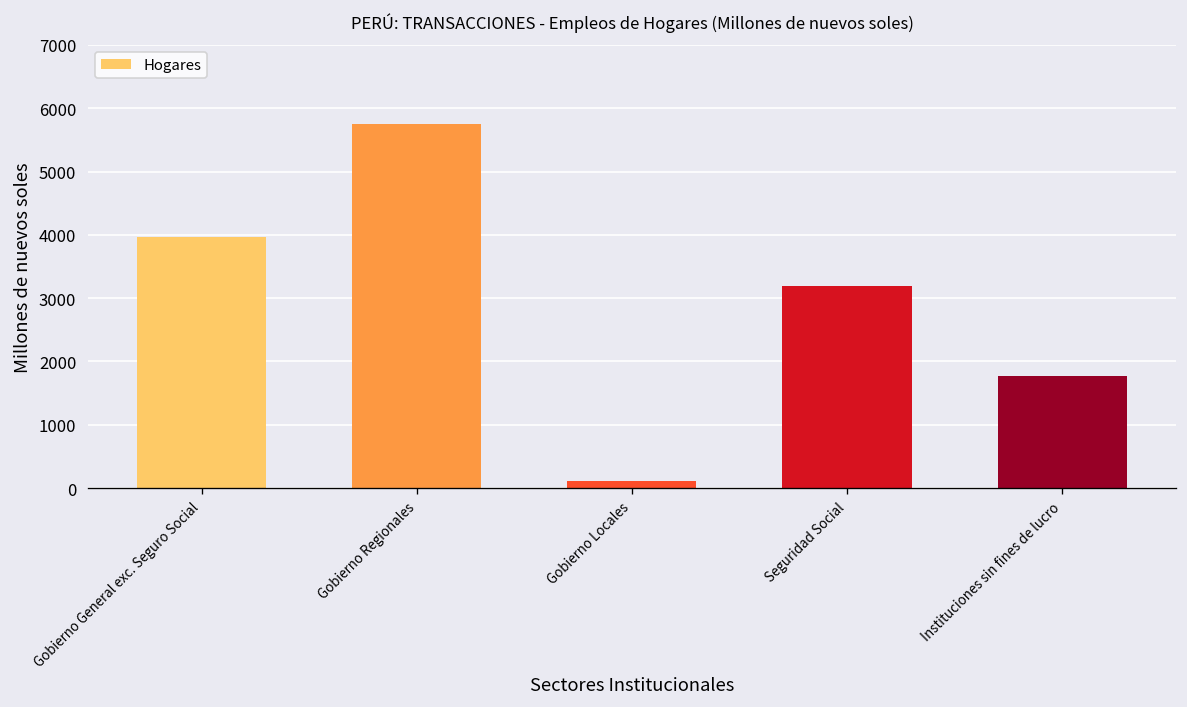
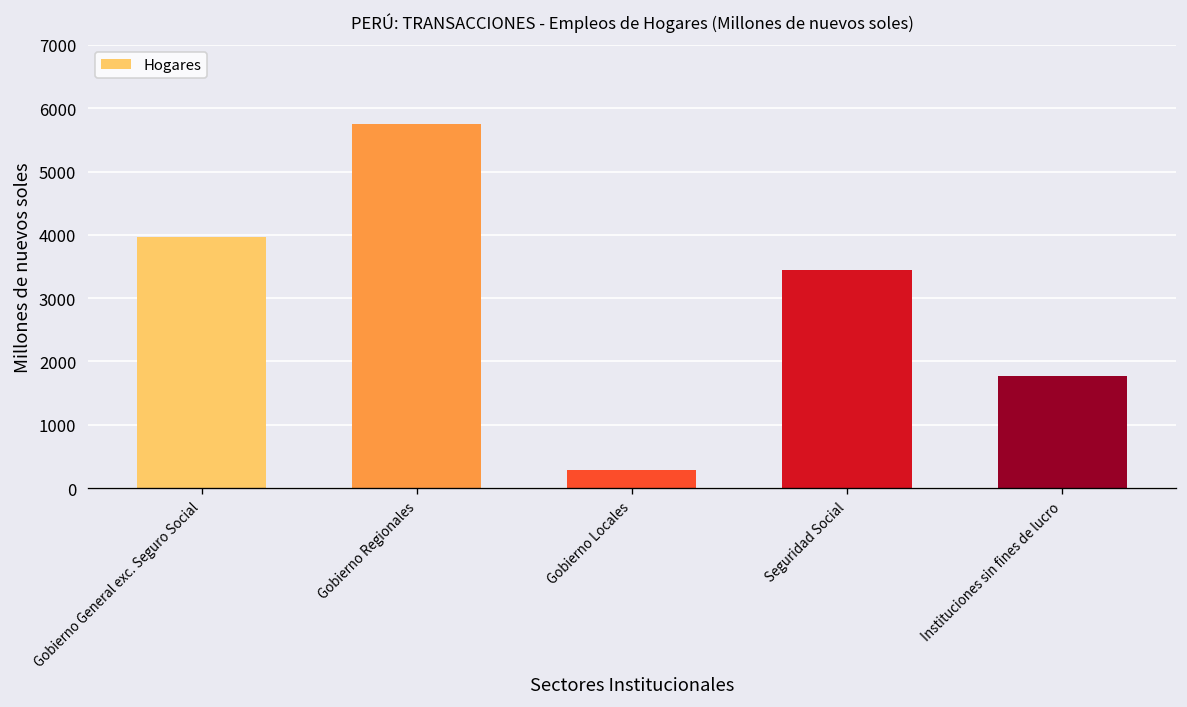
  {
    "Gobierno General exc. Seguro Social": 4000,
    "Gobierno Regionales": 5800,
-   "Gobierno Locales": 100,
-   "Seguridad Social": 3200,
+   "Gobierno Locales": 300,
+   "Seguridad Social": 3500,
    "Instituciones sin fines de lucro": 1800
  }
